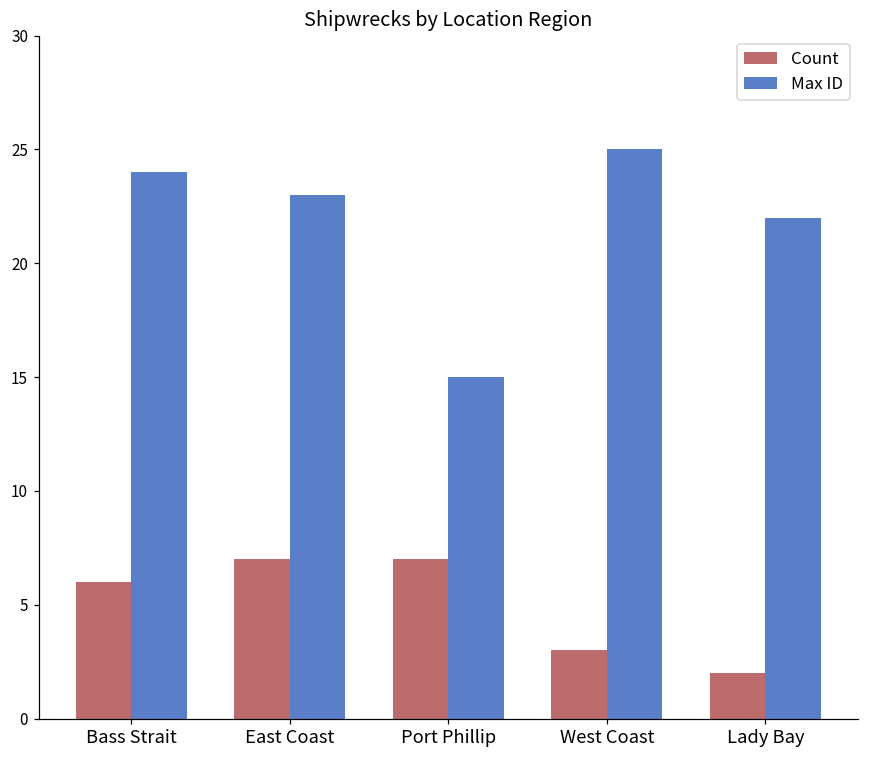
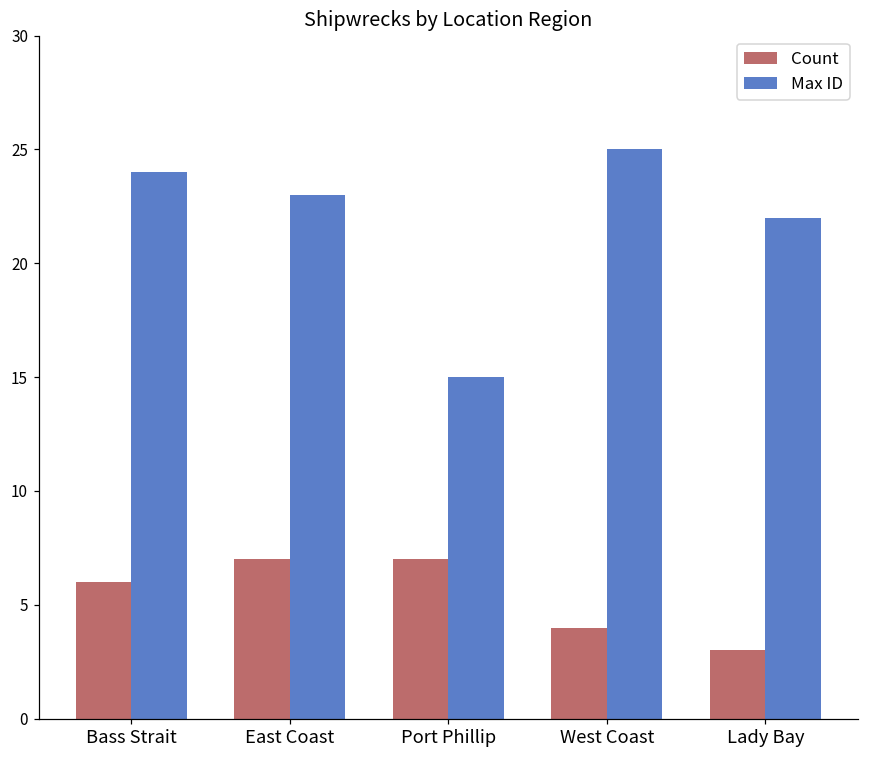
  {
    "Count": {
      "Bass Strait": 6,
      "East Coast": 7,
      "Port Phillip": 7,
-     "West Coast": 3,
-     "Lady Bay": 2
+     "West Coast": 4,
+     "Lady Bay": 3
    },
    "Max ID": {
      "Bass Strait": 24,
      "East Coast": 23,
      "Port Phillip": 15,
      "West Coast": 25,
      "Lady Bay": 22
    }
  }
